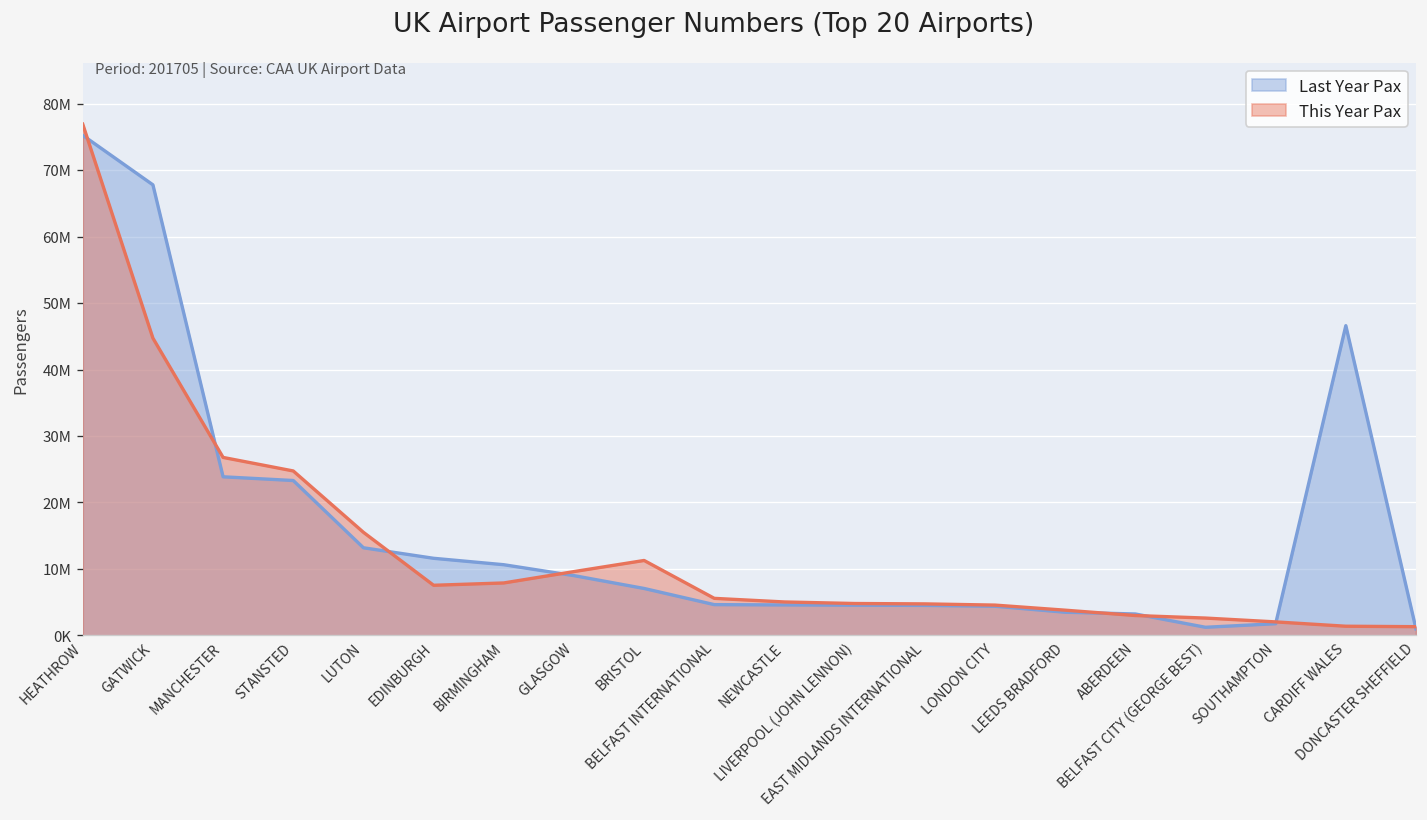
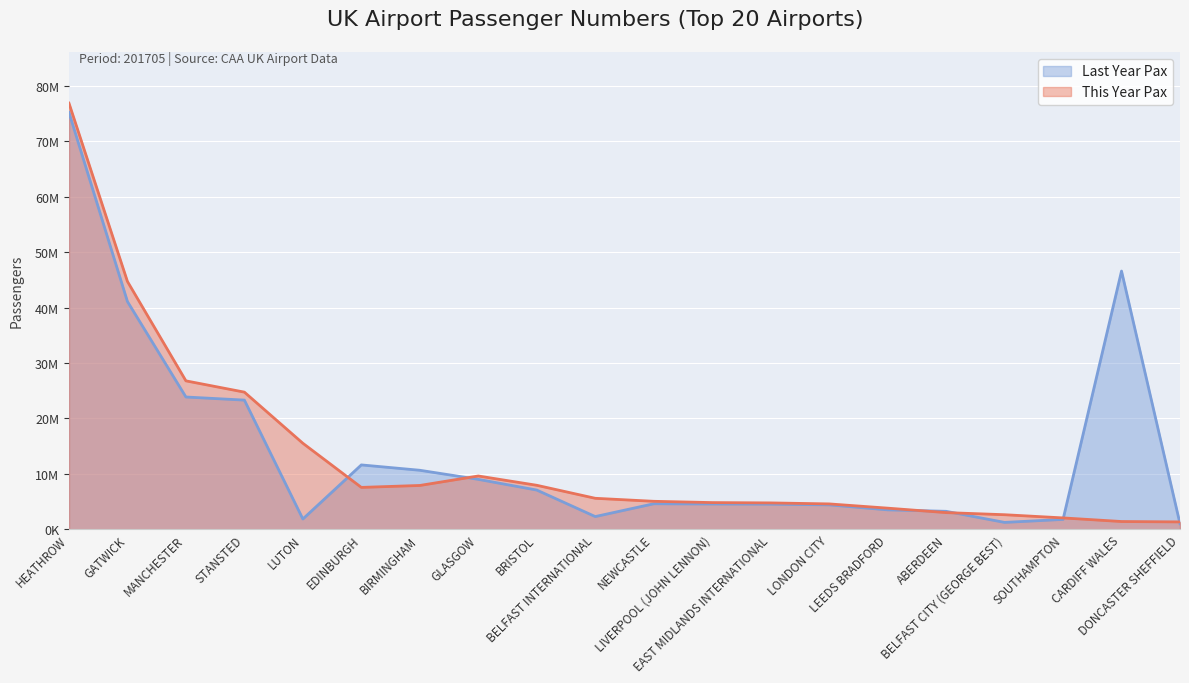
  {
    "Last Year Pax": {
      "HEATHROW": 75000000,
-     "GATWICK": 68000000,
+     "GATWICK": 41000000,
      "MANCHESTER": 24000000,
      "STANSTED": 23000000,
-     "LUTON": 13000000,
+     "LUTON": 2000000,
      "EDINBURGH": 12000000,
      "BIRMINGHAM": 11000000,
      "GLASGOW": 9000000,
      "BRISTOL": 7000000,
-     "BELFAST INTERNATIONAL": 5000000,
+     "BELFAST INTERNATIONAL": 2000000,
      "BELFAST CITY (GEORGE BEST)": 1000000,
      "CARDIFF WALES": 47000000
    },
    "This Year Pax": {
      "HEATHROW": 77000000,
      "GATWICK": 45000000,
      "MANCHESTER": 27000000,
      "STANSTED": 25000000,
      "LUTON": 16000000,
      "EDINBURGH": 8000000,
      "BIRMINGHAM": 8000000,
      "GLASGOW": 10000000,
-     "BRISTOL": 11000000,
+     "BRISTOL": 8000000,
      "BELFAST INTERNATIONAL": 6000000,
      "BELFAST CITY (GEORGE BEST)": 3000000,
      "CARDIFF WALES": 1000000
    }
  }
